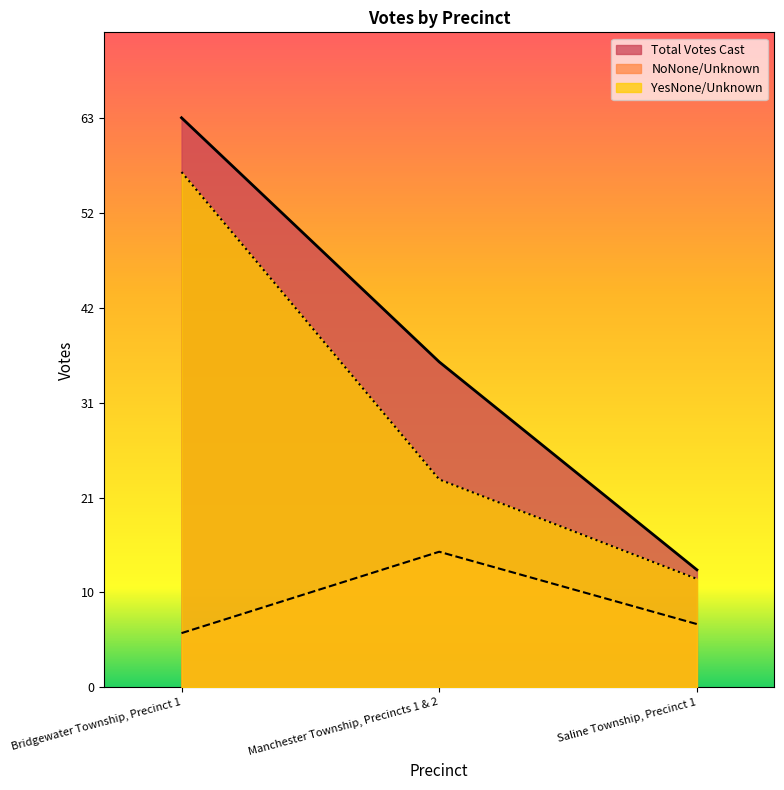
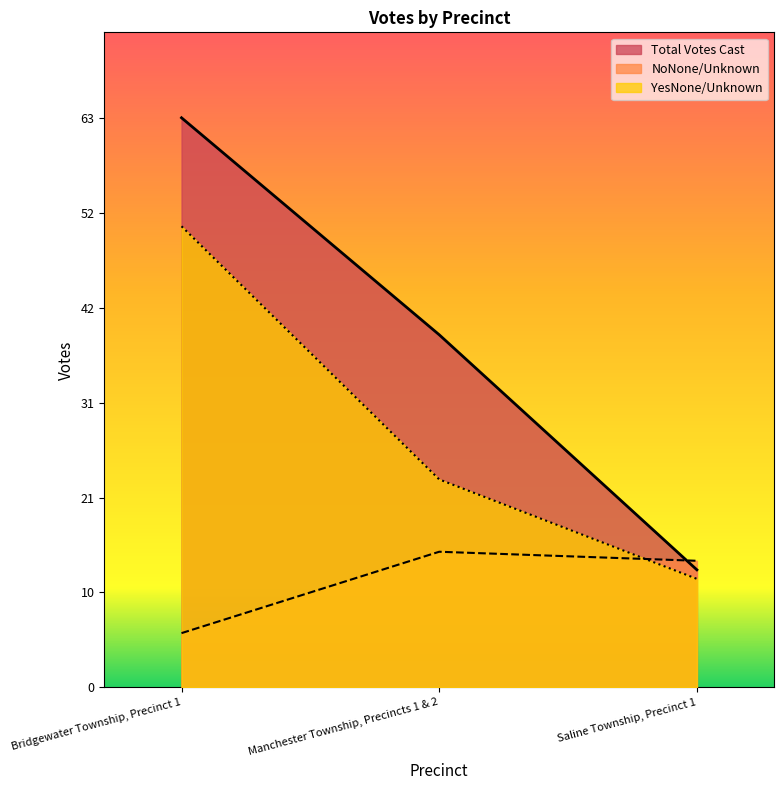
  {
    "Total Votes Cast": {
      "Bridgewater Township, Precinct 1": 63,
-     "Manchester Township, Precincts 1 & 2": 36,
+     "Manchester Township, Precincts 1 & 2": 39,
      "Saline Township, Precinct 1": 13
    },
    "NoNone/Unknown": {
      "Bridgewater Township, Precinct 1": 6,
      "Manchester Township, Precincts 1 & 2": 15,
-     "Saline Township, Precinct 1": 7
+     "Saline Township, Precinct 1": 14
    },
    "YesNone/Unknown": {
-     "Bridgewater Township, Precinct 1": 57,
+     "Bridgewater Township, Precinct 1": 51,
      "Manchester Township, Precincts 1 & 2": 23,
      "Saline Township, Precinct 1": 12
    }
  }
